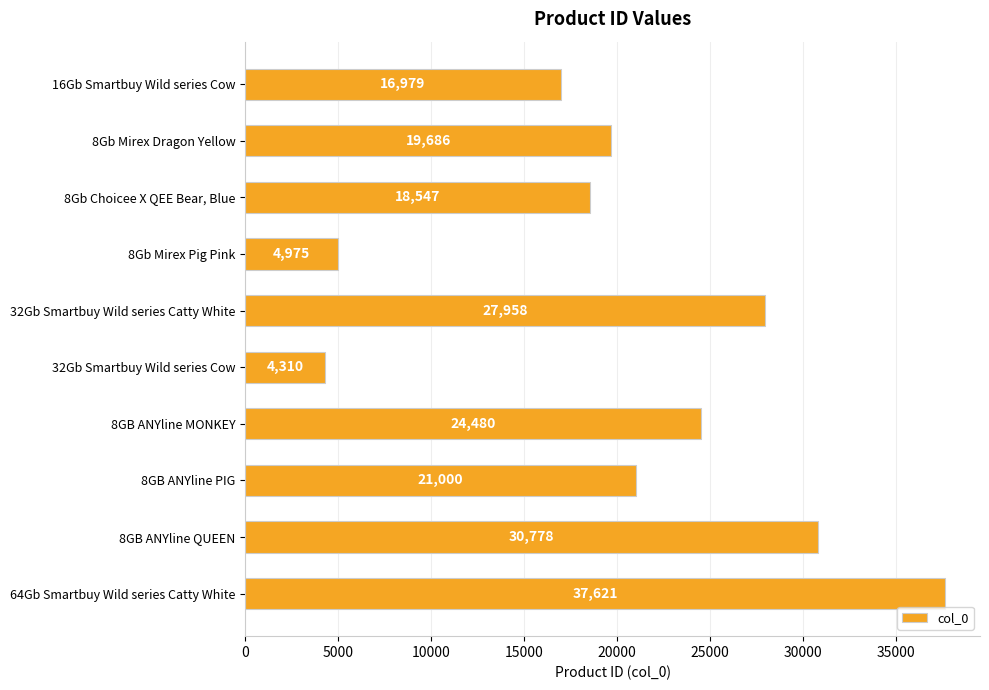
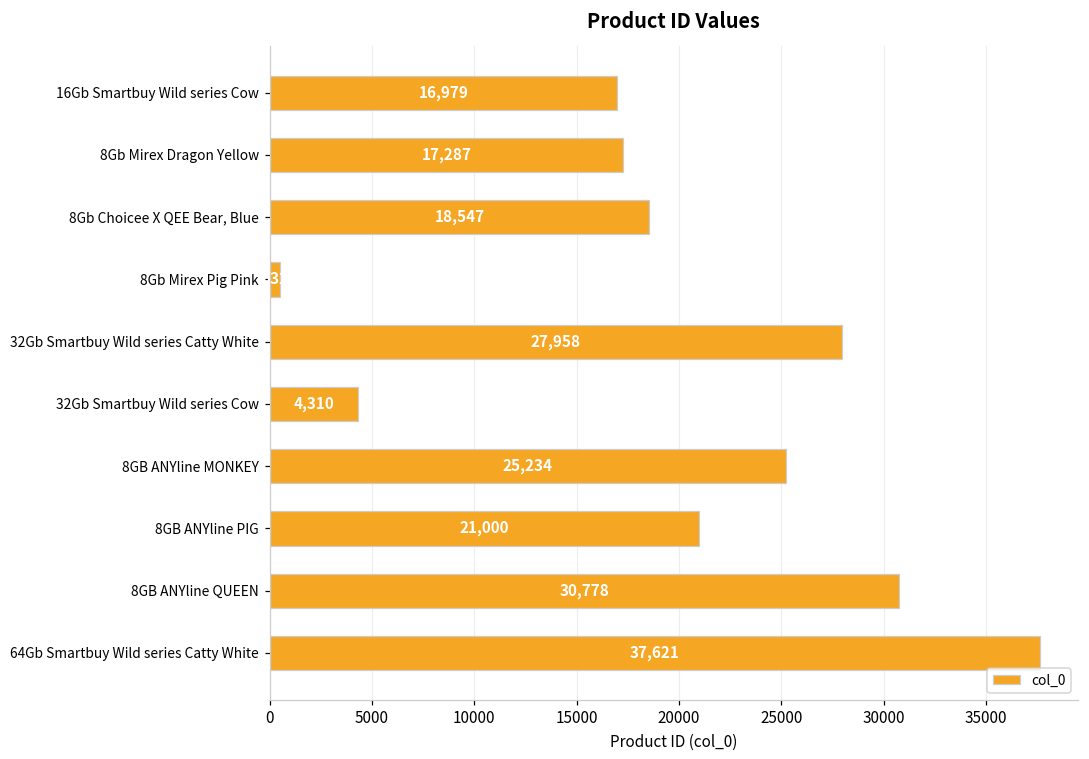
  {
    "16Gb Smartbuy Wild series Cow": "16,979",
-   "8Gb Mirex Dragon Yellow": "19,686",
+   "8Gb Mirex Dragon Yellow": "17,287",
    "8Gb Choicee X QEE Bear, Blue": "18,547",
-   "8Gb Mirex Pig Pink": "5000",
+   "8Gb Mirex Pig Pink": "500",
    "32Gb Smartbuy Wild series Catty White": "27,958",
    "32Gb Smartbuy Wild series Cow": "4,310",
-   "8GB ANYline MONKEY": "24,480",
+   "8GB ANYline MONKEY": "25,234",
    "8GB ANYline PIG": "21,000",
    "8GB ANYline QUEEN": "30,778",
    "64Gb Smartbuy Wild series Catty White": "37,621"
  }
